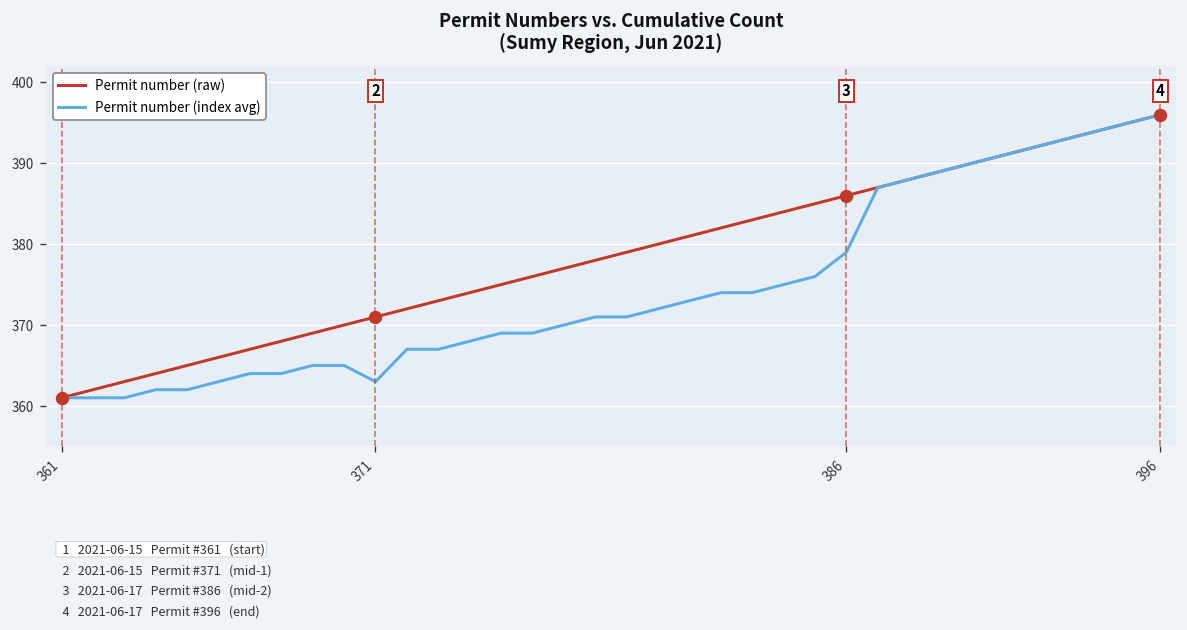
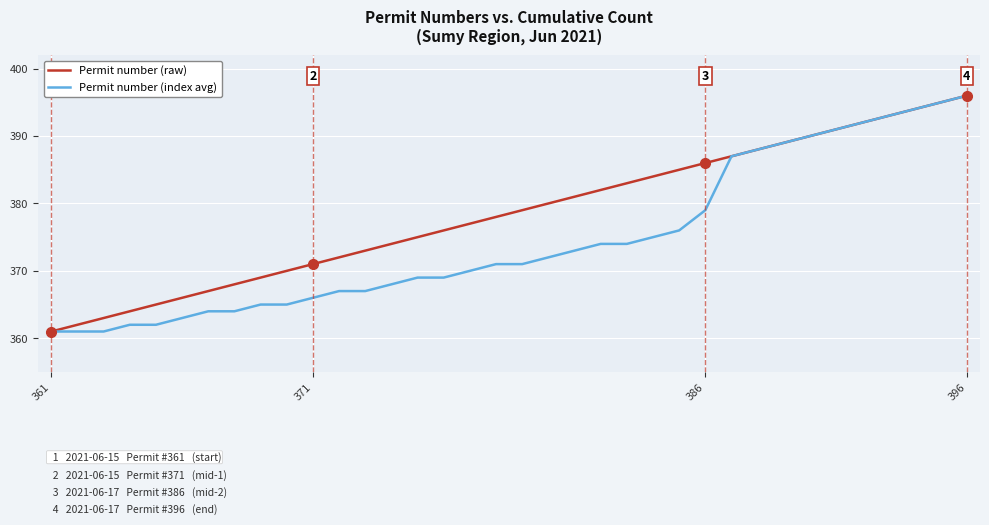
  {
    "Permit number (index avg)": {
-     "371": 363,
+     "371": 366,
      "386": 379
    }
  }
